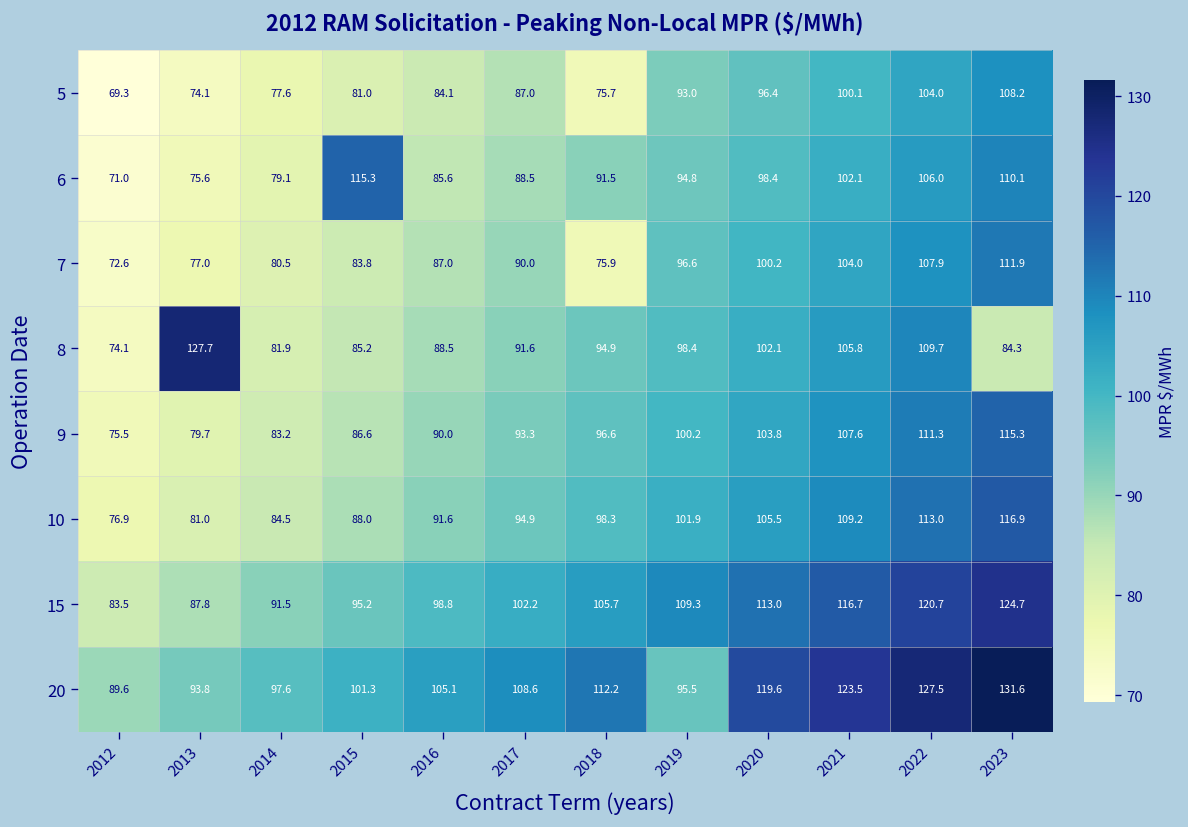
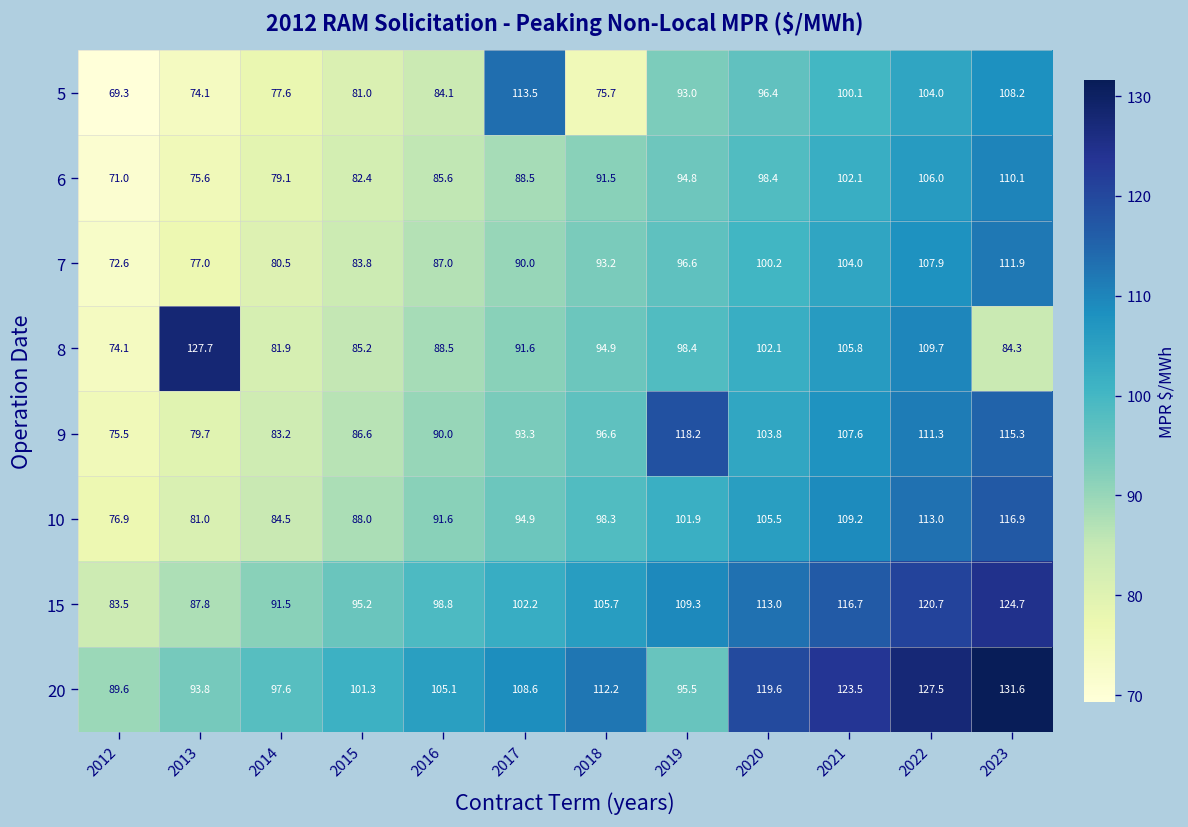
  {
    "5": {
      "2012": 69.3,
      "2013": 74.1,
      "2014": 77.6,
      "2015": 81.0,
      "2016": 84.1,
-     "2017": 87.0,
+     "2017": 113.5,
      "2018": 75.7,
      "2019": 93.0,
      "2020": 96.4,
      "2021": 100.1,
      "2022": 104.0,
      "2023": 108.2
    },
    "6": {
      "2012": 71.0,
      "2013": 75.6,
      "2014": 79.1,
-     "2015": 115.3,
+     "2015": 82.4,
      "2016": 85.6,
      "2017": 88.5,
      "2018": 91.5,
      "2019": 94.8,
      "2020": 98.4,
      "2021": 102.1,
      "2022": 106.0,
      "2023": 110.1
    },
    "7": {
      "2012": 72.6,
      "2013": 77.0,
      "2014": 80.5,
      "2015": 83.8,
      "2016": 87.0,
      "2017": 90.0,
-     "2018": 75.9,
+     "2018": 93.2,
      "2019": 96.6,
      "2020": 100.2,
      "2021": 104.0,
      "2022": 107.9,
      "2023": 111.9
    },
    "8": {
      "2012": 74.1,
      "2013": 127.7,
      "2014": 81.9,
      "2015": 85.2,
      "2016": 88.5,
      "2017": 91.6,
      "2018": 94.9,
      "2019": 98.4,
      "2020": 102.1,
      "2021": 105.8,
      "2022": 109.7,
      "2023": 84.3
    },
    "9": {
      "2012": 75.5,
      "2013": 79.7,
      "2014": 83.2,
      "2015": 86.6,
      "2016": 90.0,
      "2017": 93.3,
      "2018": 96.6,
-     "2019": 100.2,
+     "2019": 118.2,
      "2020": 103.8,
      "2021": 107.6,
      "2022": 111.3,
      "2023": 115.3
    },
    "10": {
      "2012": 76.9,
      "2013": 81.0,
      "2014": 84.5,
      "2015": 88.0,
      "2016": 91.6,
      "2017": 94.9,
      "2018": 98.3,
      "2019": 101.9,
      "2020": 105.5,
      "2021": 109.2,
      "2022": 113.0,
      "2023": 116.9
    },
    "15": {
      "2012": 83.5,
      "2013": 87.8,
      "2014": 91.5,
      "2015": 95.2,
      "2016": 98.8,
      "2017": 102.2,
      "2018": 105.7,
      "2019": 109.3,
      "2020": 113.0,
      "2021": 116.7,
      "2022": 120.7,
      "2023": 124.7
    },
    "20": {
      "2012": 89.6,
      "2013": 93.8,
      "2014": 97.6,
      "2015": 101.3,
      "2016": 105.1,
      "2017": 108.6,
      "2018": 112.2,
      "2019": 95.5,
      "2020": 119.6,
      "2021": 123.5,
      "2022": 127.5,
      "2023": 131.6
    }
  }
